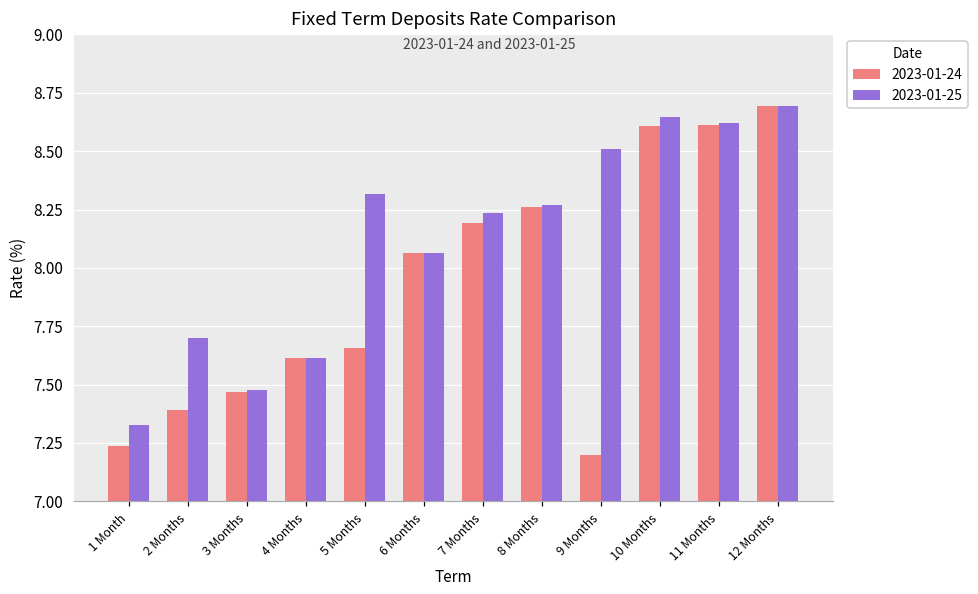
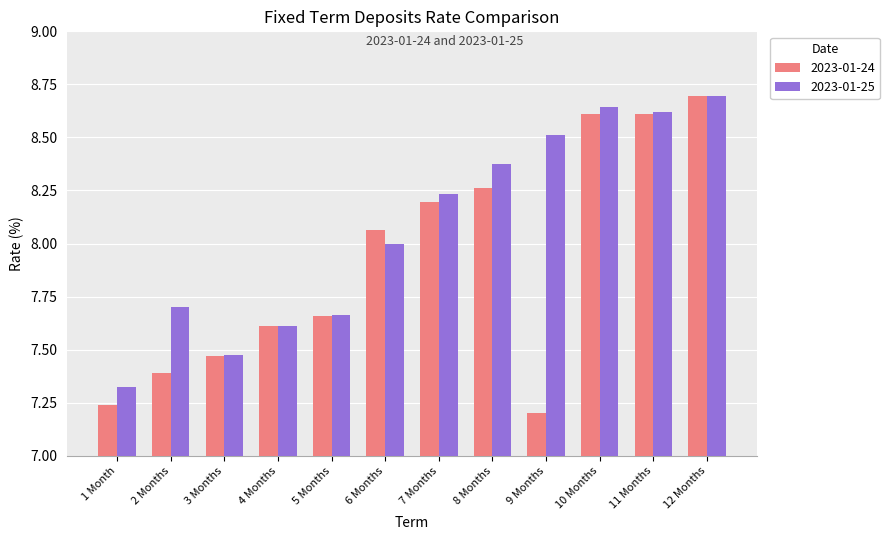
  {
    "2023-01-24": {
      "1 Month": 7.24,
      "2 Months": 7.39,
      "3 Months": 7.47,
      "4 Months": 7.61,
      "5 Months": 7.66,
      "6 Months": 8.06,
      "7 Months": 8.19,
      "8 Months": 8.26,
      "9 Months": 7.20,
      "10 Months": 8.61,
      "11 Months": 8.61,
      "12 Months": 8.69
    },
    "2023-01-25": {
      "1 Month": 7.33,
      "2 Months": 7.70,
      "3 Months": 7.48,
      "4 Months": 7.61,
-     "5 Months": 8.32,
-     "6 Months": 8.06,
+     "5 Months": 7.66,
+     "6 Months": 8.00,
      "7 Months": 8.23,
-     "8 Months": 8.27,
+     "8 Months": 8.38,
      "9 Months": 8.51,
      "10 Months": 8.64,
      "11 Months": 8.62,
      "12 Months": 8.69
    }
  }
